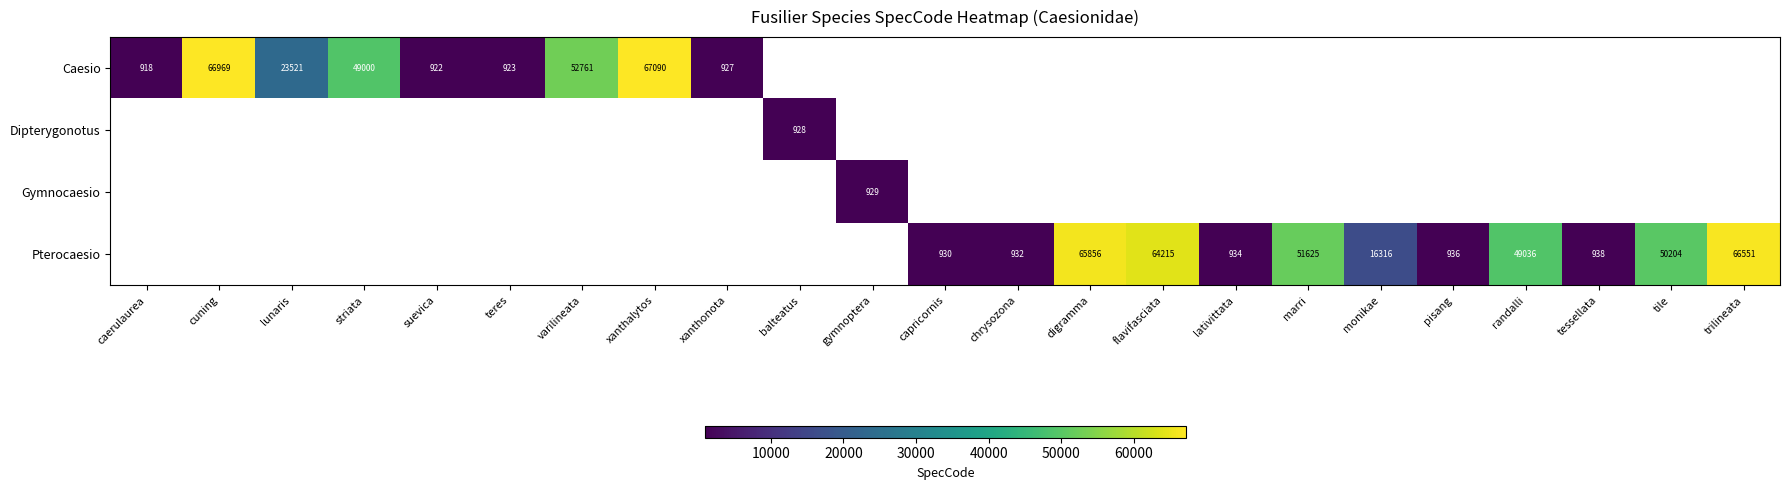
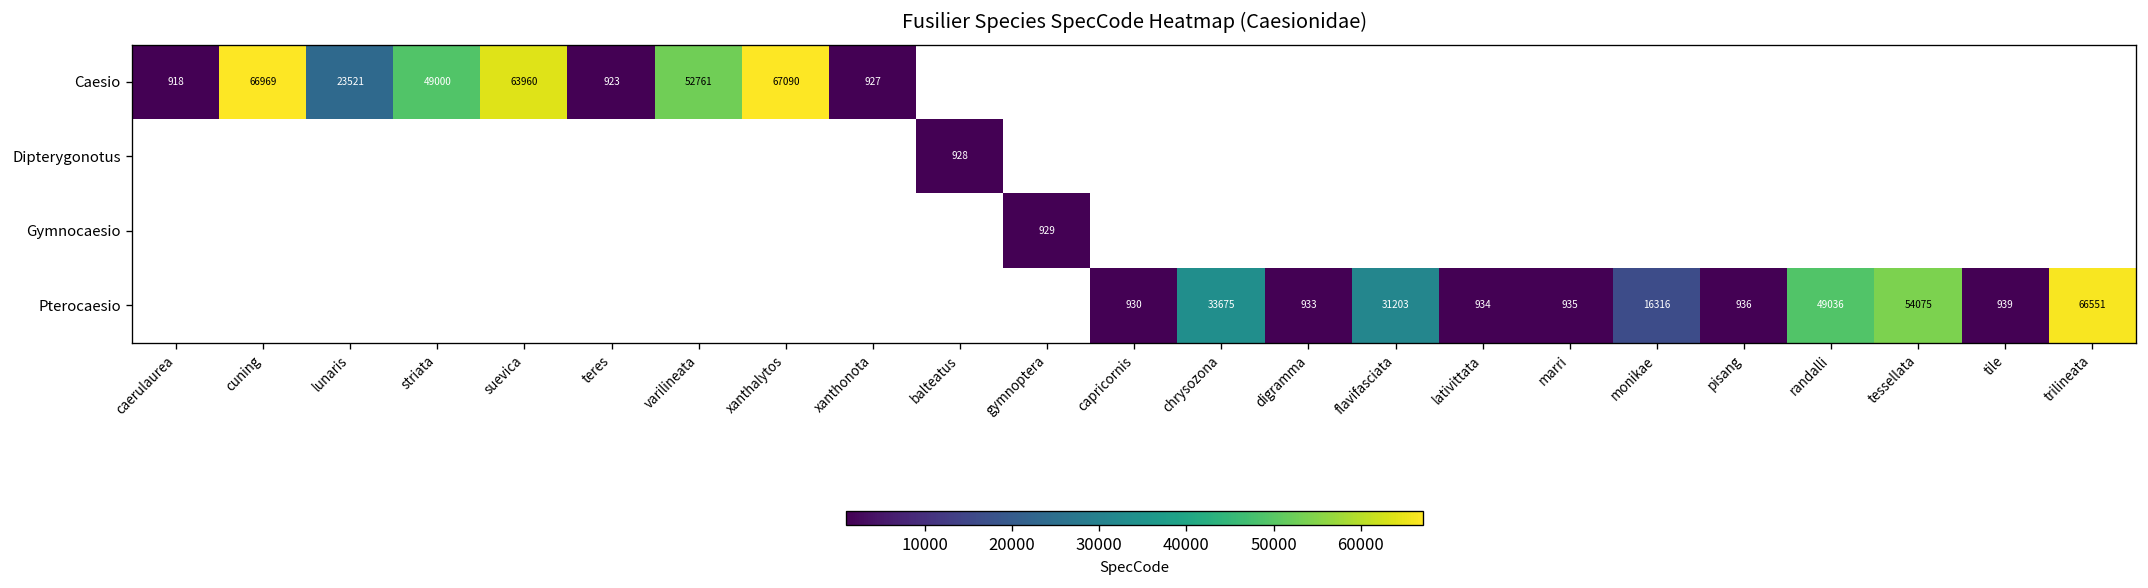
  {
    "Caesio": {
      "caerulaurea": 918,
      "cuning": 66969,
      "lunaris": 23521,
      "striata": 49000,
-     "suevica": 922,
+     "suevica": 63960,
      "teres": 923,
      "varilineata": 52761,
      "xanthalytos": 67090,
      "xanthonota": 927
    },
    "Dipterygonotus": {
      "balteatus": 928
    },
    "Gymnocaesio": {
      "gymnoptera": 929
    },
    "Pterocaesio": {
      "capricornis": 930,
-     "chrysozona": 932,
-     "digramma": 65856,
-     "flavifasciata": 64215,
+     "chrysozona": 33675,
+     "digramma": 933,
+     "flavifasciata": 31203,
      "lativittata": 934,
-     "marri": 51625,
+     "marri": 935,
      "monikae": 16316,
      "pisang": 936,
      "randalli": 49036,
-     "tessellata": 938,
-     "tile": 50204,
+     "tessellata": 54075,
+     "tile": 939,
      "trilineata": 66551
    }
  }
